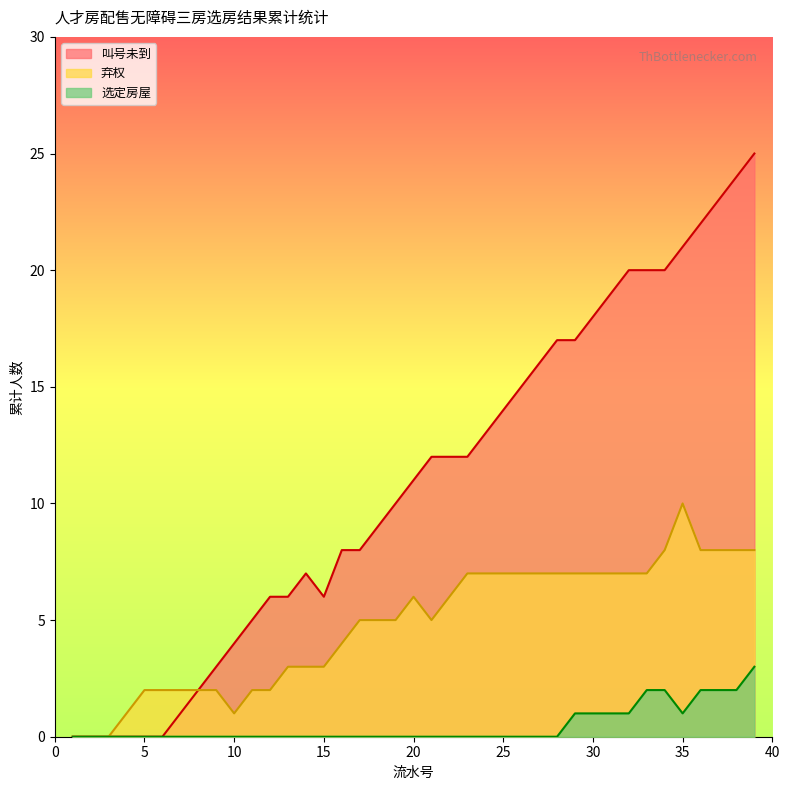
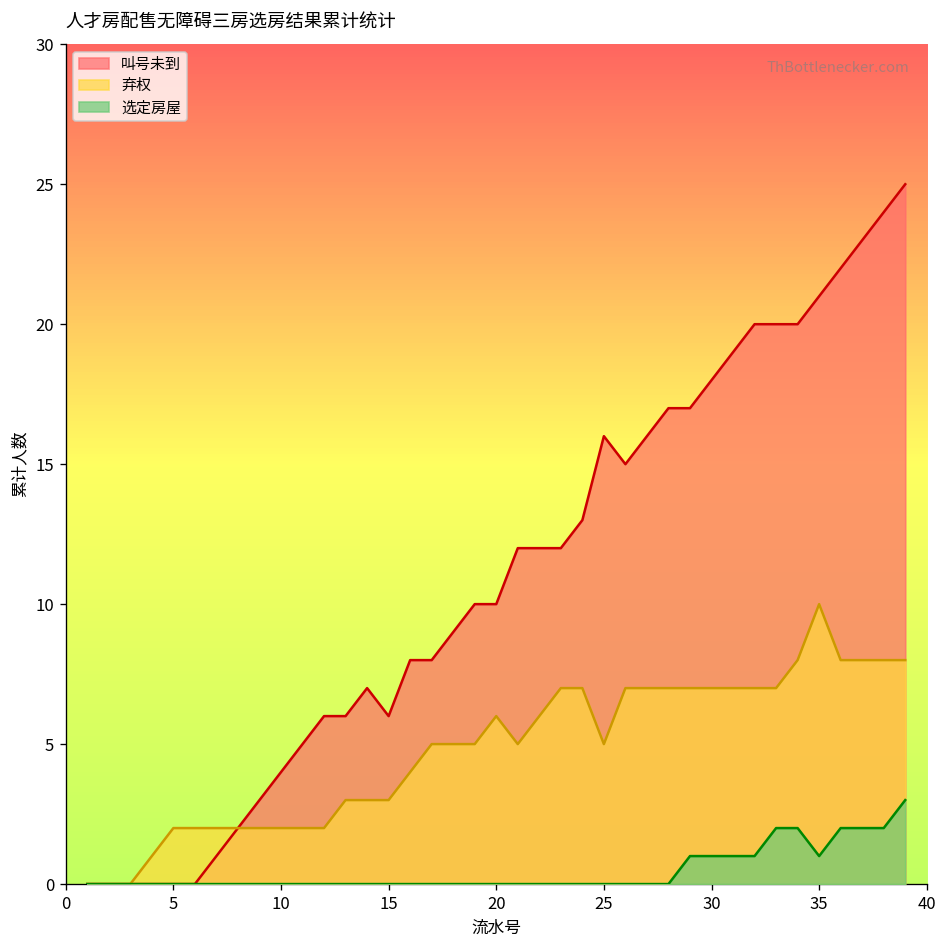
  {
    "叫号未到": {
      "10": 4,
      "15": 6,
-     "20": 11,
-     "25": 14,
+     "20": 10,
+     "25": 16,
      "30": 18,
      "35": 21
    },
    "弃权": {
      "5": 2,
-     "10": 1,
+     "10": 2,
      "15": 3,
      "20": 6,
-     "25": 7,
+     "25": 5,
      "30": 7,
      "35": 10
    },
    "选定房屋": {
      "10": 0,
      "15": 0,
      "20": 0,
      "25": 0,
      "30": 1,
      "35": 1
    }
  }
